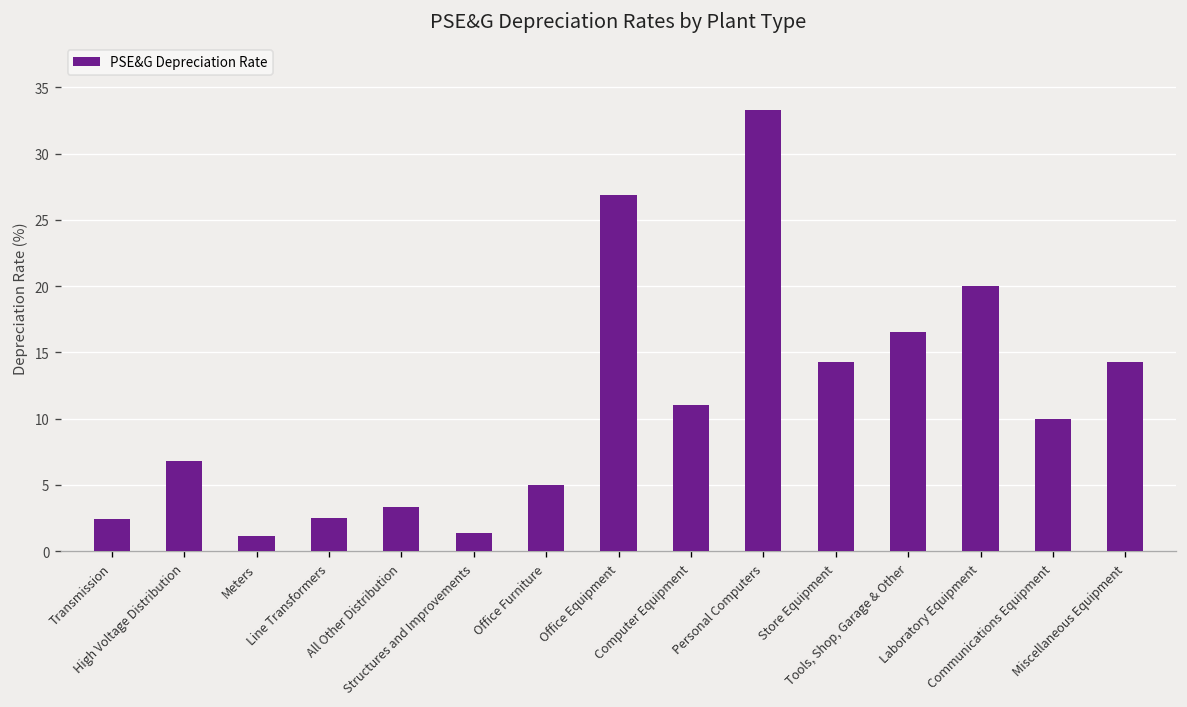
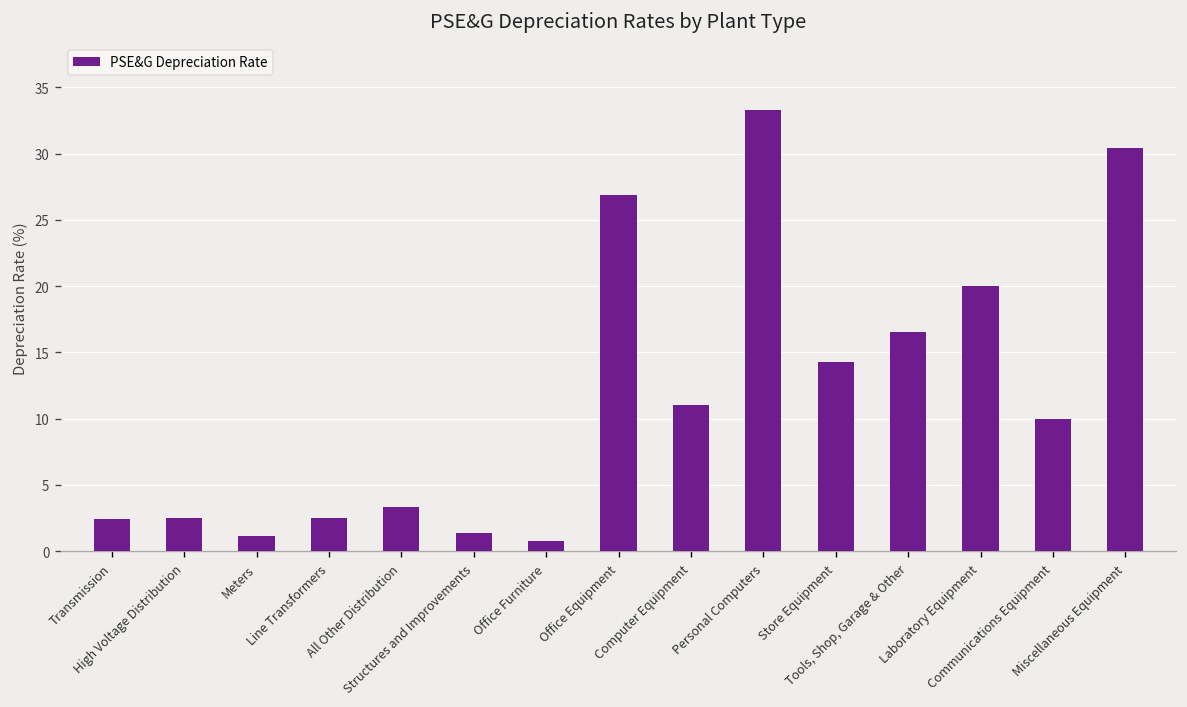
  {
    "Transmission": 2.4,
-   "High Voltage Distribution": 6.8,
+   "High Voltage Distribution": 2.5,
    "Meters": 1.2,
    "Line Transformers": 2.5,
    "All Other Distribution": 3.4,
    "Structures and Improvements": 1.4,
-   "Office Furniture": 5.0,
+   "Office Furniture": 0.8,
    "Office Equipment": 26.9,
    "Computer Equipment": 11.0,
    "Personal Computers": 33.3,
    "Store Equipment": 14.3,
    "Tools, Shop, Garage & Other": 16.5,
    "Laboratory Equipment": 20.0,
    "Communications Equipment": 10.0,
-   "Miscellaneous Equipment": 14.3
+   "Miscellaneous Equipment": 30.4
  }
